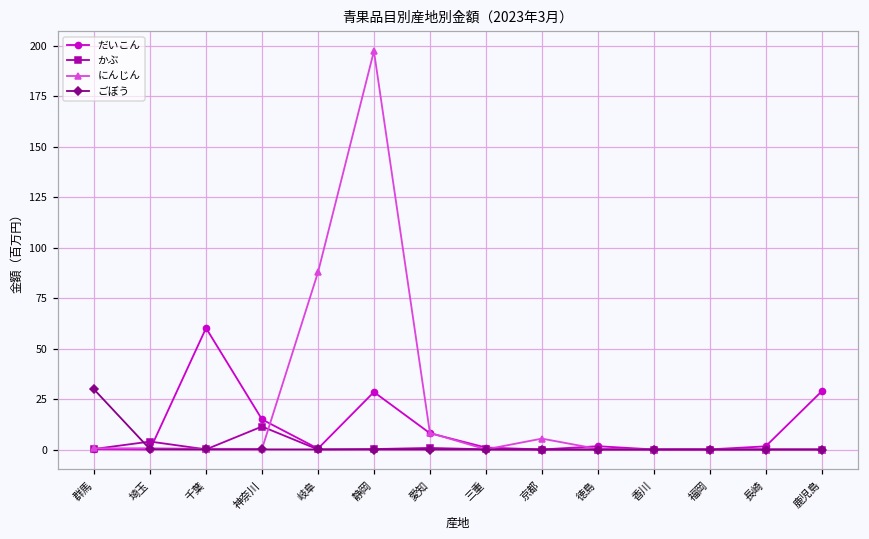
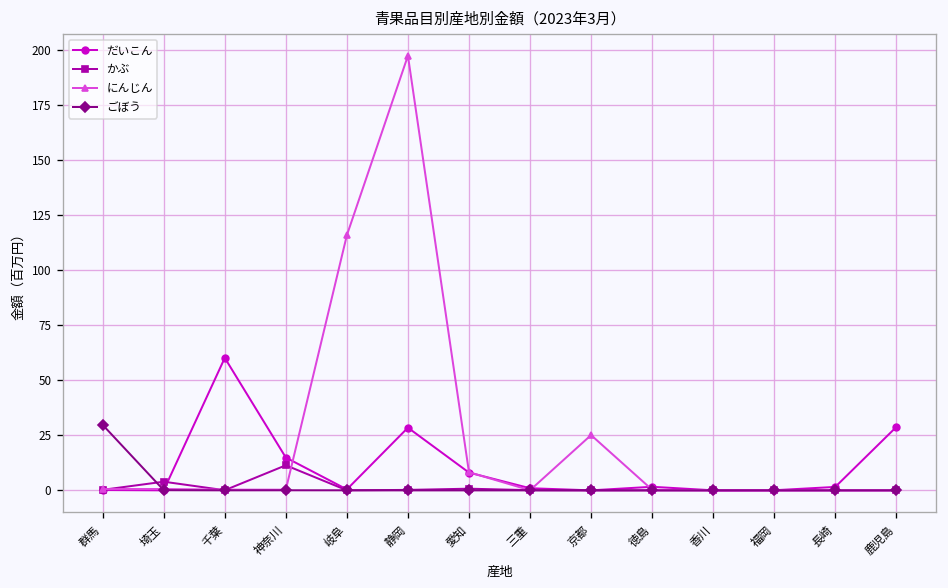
  {
    "にんじん": {
-     "岐阜": 88,
+     "岐阜": 116,
      "静岡": 197,
-     "京都": 5
+     "京都": 25
    }
  }
